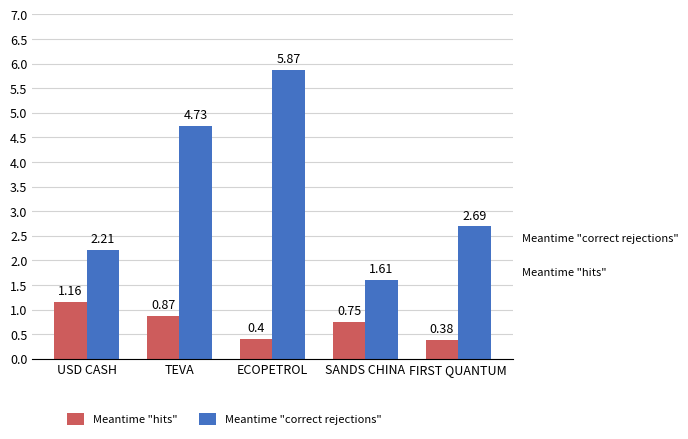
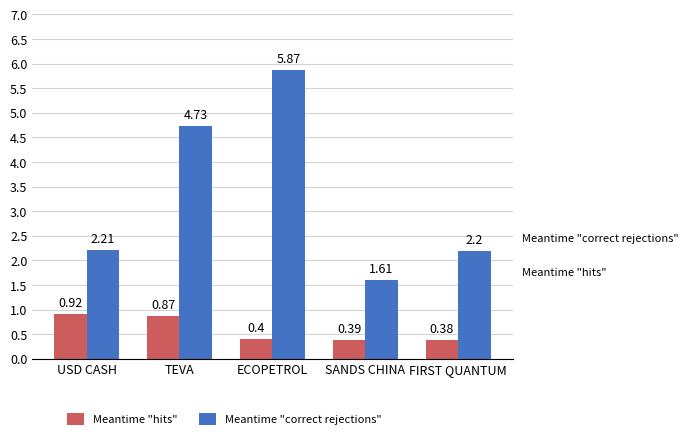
  {
    "Meantime \"hits\"": {
-     "USD CASH": 1.16,
+     "USD CASH": 0.92,
      "TEVA": 0.87,
      "ECOPETROL": 0.4,
-     "SANDS CHINA": 0.75,
+     "SANDS CHINA": 0.39,
      "FIRST QUANTUM": 0.38
    },
    "Meantime \"correct rejections\"": {
      "USD CASH": 2.21,
      "TEVA": 4.73,
      "ECOPETROL": 5.87,
      "SANDS CHINA": 1.61,
-     "FIRST QUANTUM": 2.69
+     "FIRST QUANTUM": 2.2
    }
  }
